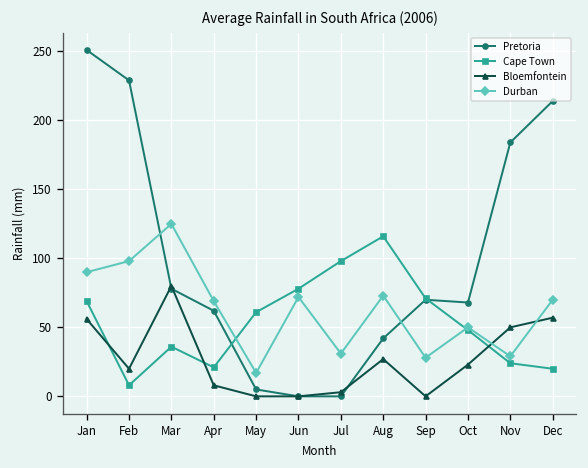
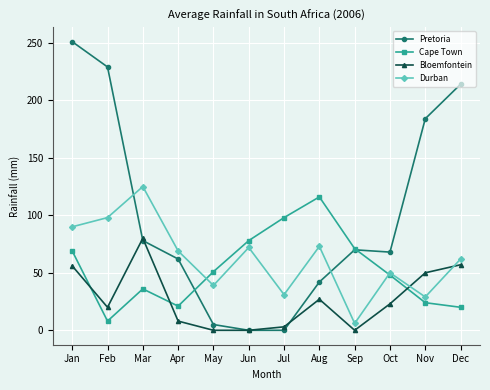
  {
    "Cape Town": {
      "Jan": 69,
      "Feb": 8,
      "Mar": 36,
      "Apr": 21,
-     "May": 61,
+     "May": 51,
      "Jun": 78,
      "Jul": 98,
      "Aug": 116,
      "Nov": 24,
      "Dec": 20
    },
    "Durban": {
      "Jan": 90,
      "Feb": 98,
      "Mar": 125,
      "Apr": 69,
-     "May": 17,
+     "May": 39,
      "Jun": 72,
      "Jul": 31,
      "Aug": 73,
-     "Sep": 28,
+     "Sep": 6,
      "Nov": 29,
-     "Dec": 70
+     "Dec": 62
    }
  }
